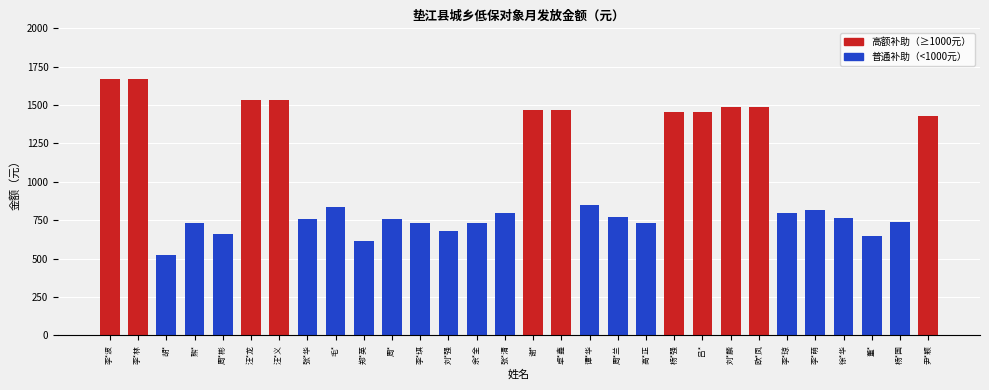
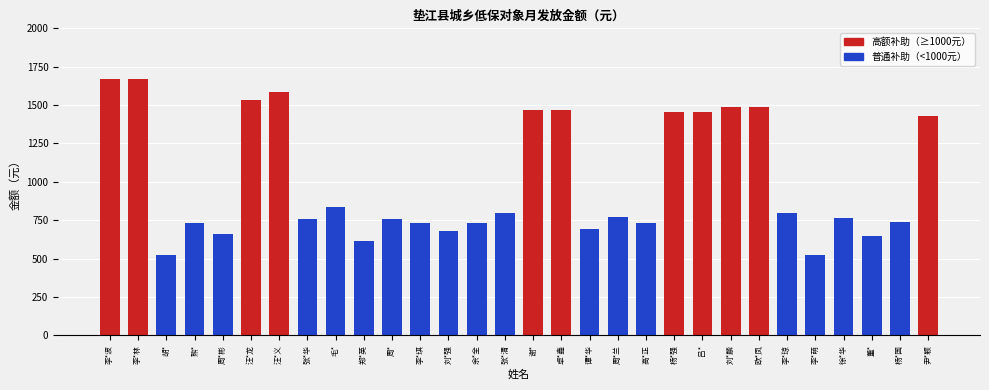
  {
    "李*波": 1670,
    "李*林": 1670,
    "胡*": 520,
    "熊*": 740,
    "周*彬": 660,
    "汪*龙": 1530,
-   "汪*义": 1530,
+   "汪*义": 1590,
    "张*华": 760,
    "毛*": 840,
    "郑*英": 610,
    "周*": 760,
    "李*琪": 730,
    "刘*强": 680,
    "余*全": 740,
    "张*清": 800,
    "谢*": 1470,
    "卓*鑫": 1470,
-   "谭*华": 850,
+   "谭*华": 690,
    "周*兰": 770,
    "高*正": 740,
    "杨*强": 1450,
    "吕*": 1450,
    "刘*麟": 1490,
    "欧*凤": 1490,
    "李*琼": 800,
-   "李*萌": 820,
+   "李*萌": 520,
    "徐*华": 770,
    "董*": 650,
    "杨*国": 740,
    "尹*颖": 1430
  }
